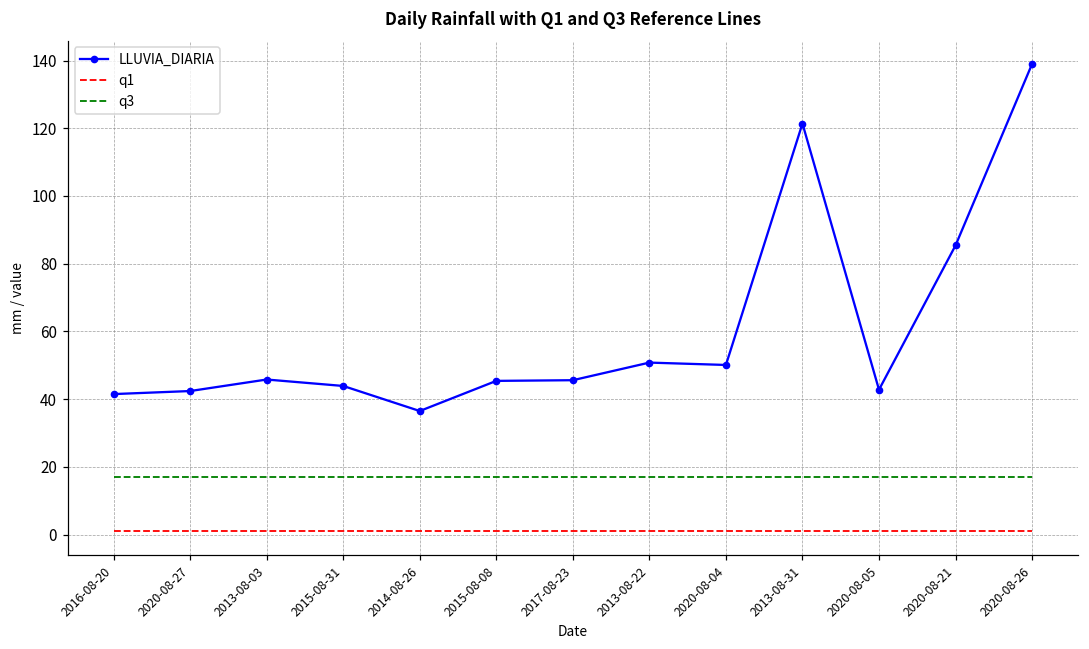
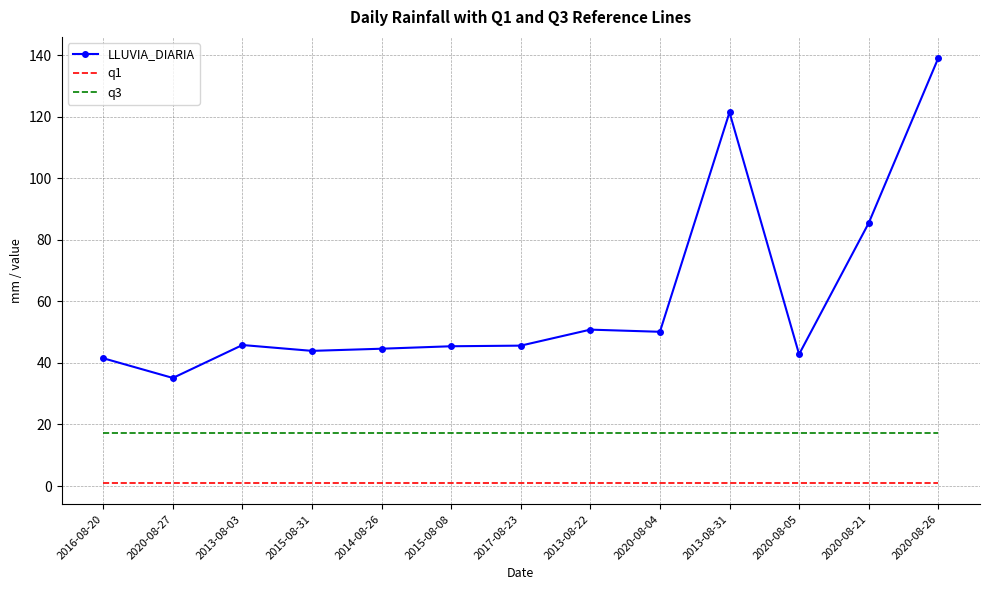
  {
    "LLUVIA_DIARIA": {
      "2016-08-20": 42,
-     "2020-08-27": 42,
+     "2020-08-27": 35,
      "2013-08-03": 46,
      "2015-08-31": 44,
-     "2014-08-26": 37,
+     "2014-08-26": 45,
      "2015-08-08": 45,
      "2017-08-23": 46,
      "2013-08-22": 51,
      "2020-08-04": 50,
      "2013-08-31": 121,
      "2020-08-05": 43,
      "2020-08-21": 85,
      "2020-08-26": 139
    },
    "q1": {
      "2016-08-20": 1,
      "2020-08-27": 1,
      "2013-08-03": 1,
      "2015-08-31": 1,
      "2014-08-26": 1,
      "2015-08-08": 1,
      "2017-08-23": 1,
      "2013-08-22": 1,
      "2020-08-04": 1,
      "2013-08-31": 1,
      "2020-08-05": 1,
      "2020-08-21": 1,
      "2020-08-26": 1
    },
    "q3": {
      "2016-08-20": 17,
      "2020-08-27": 17,
      "2013-08-03": 17,
      "2015-08-31": 17,
      "2014-08-26": 17,
      "2015-08-08": 17,
      "2017-08-23": 17,
      "2013-08-22": 17,
      "2020-08-04": 17,
      "2013-08-31": 17,
      "2020-08-05": 17,
      "2020-08-21": 17,
      "2020-08-26": 17
    }
  }
